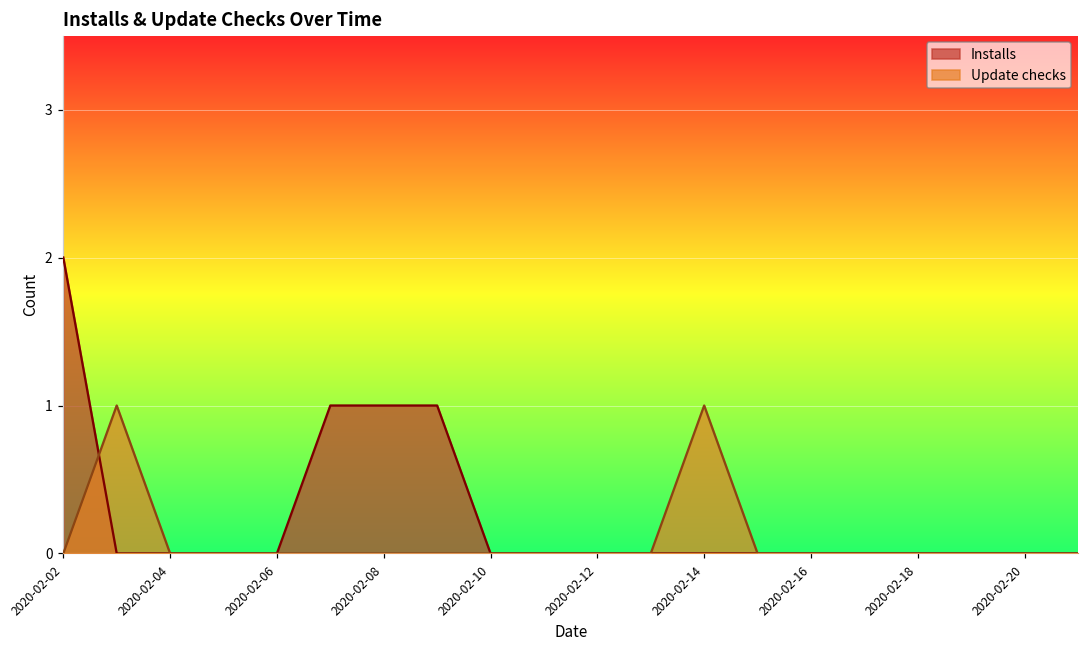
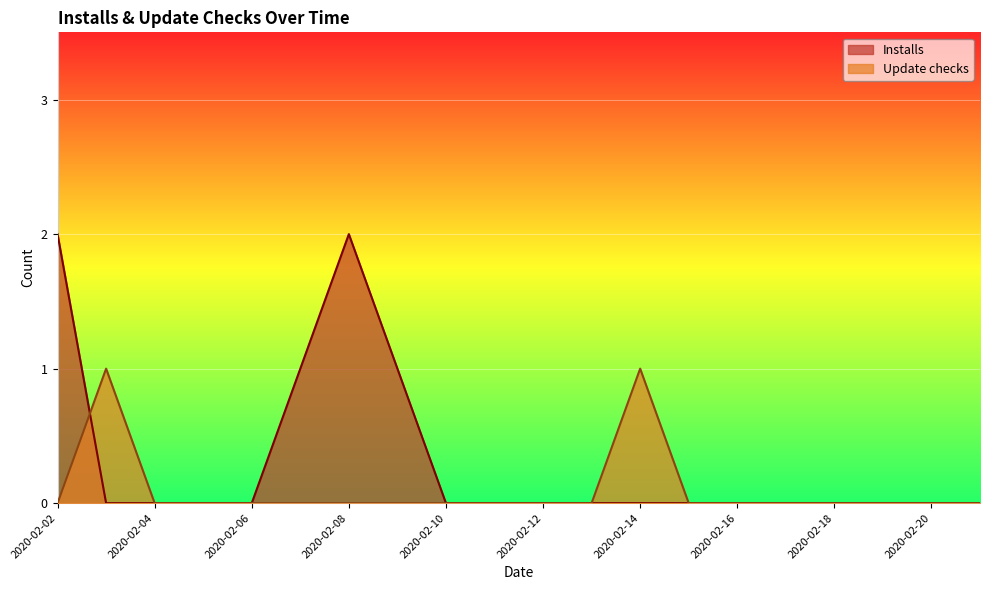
  {
    "Installs": {
      "2020-02-02": 2,
-     "2020-02-08": 1,
+     "2020-02-08": 2,
      "2020-02-14": 0
    },
    "Update checks": {
      "2020-02-02": 0,
      "2020-02-08": 0,
      "2020-02-14": 1
    }
  }
